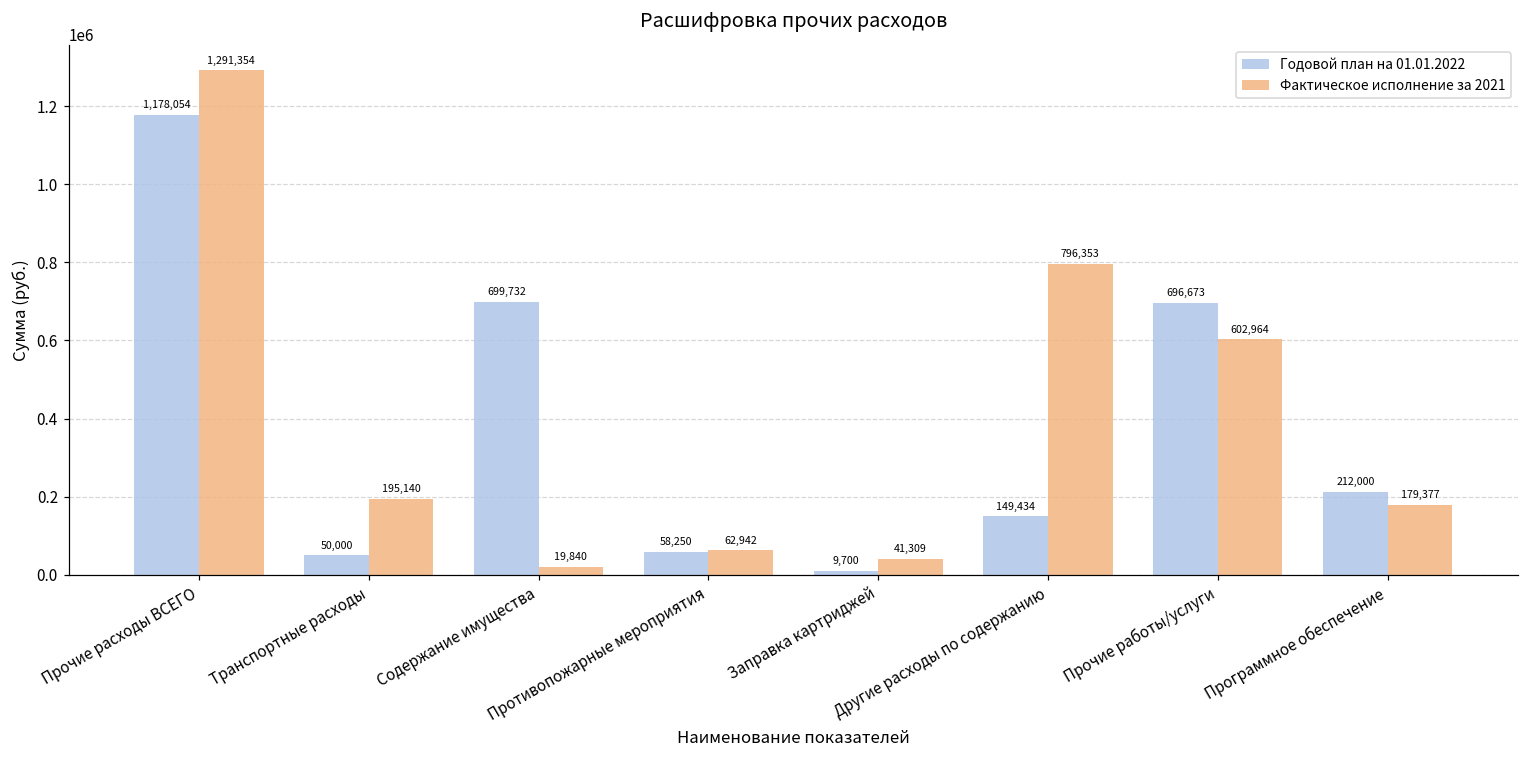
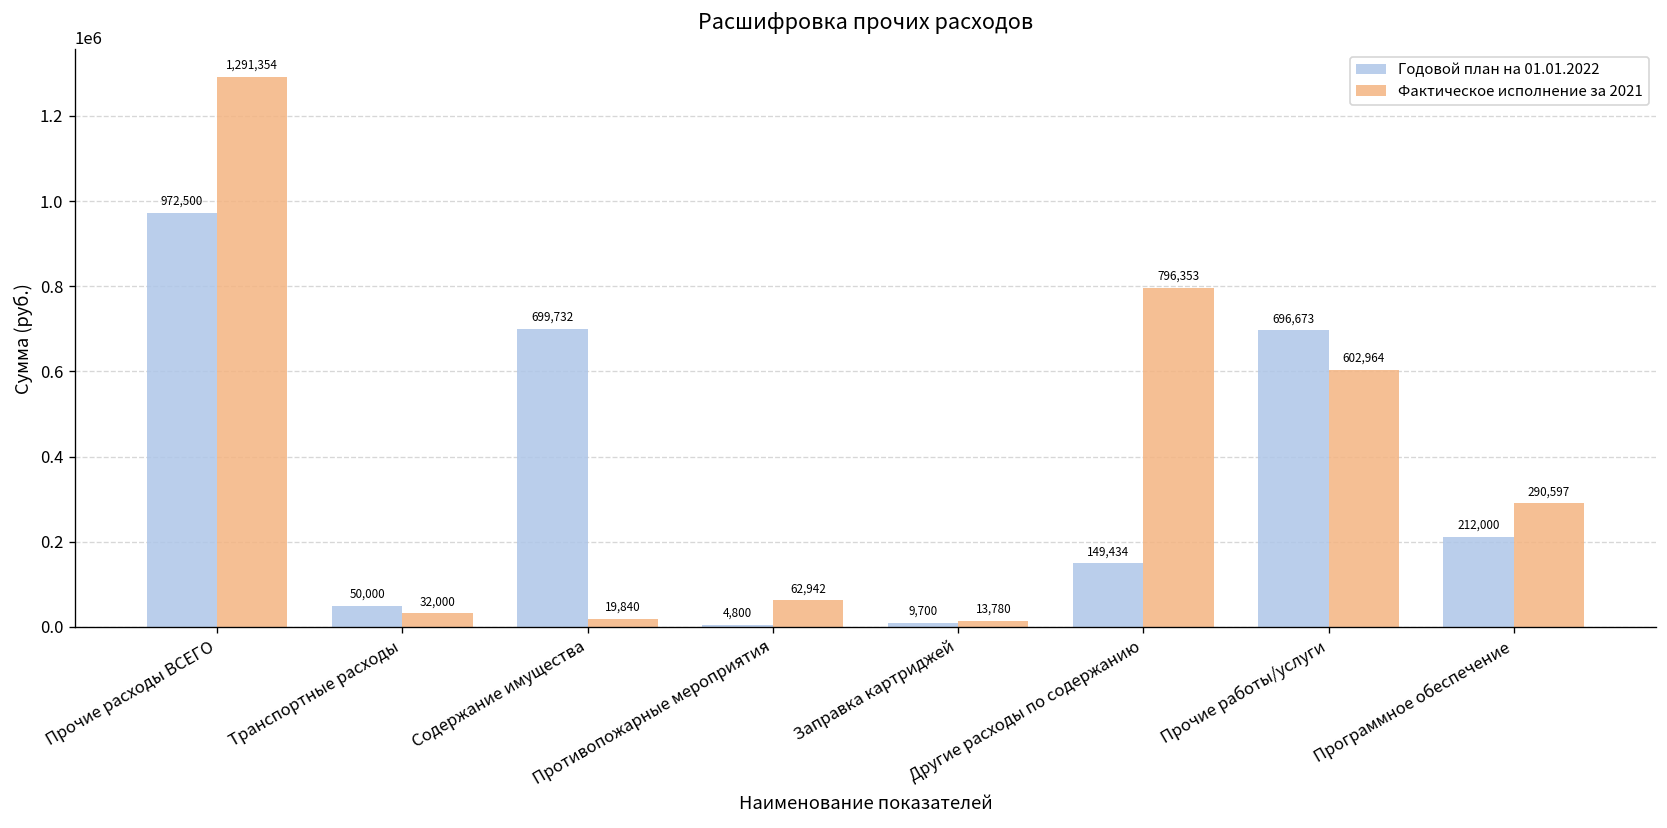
  {
    "Годовой план на 01.01.2022": {
-     "Прочие расходы ВСЕГО": "1,178,054",
+     "Прочие расходы ВСЕГО": "972,500",
      "Транспортные расходы": "50,000",
      "Содержание имущества": "699,732",
-     "Противопожарные мероприятия": "58,250",
+     "Противопожарные мероприятия": "4,800",
      "Заправка картриджей": "9,700",
      "Другие расходы по содержанию": "149,434",
      "Прочие работы/услуги": "696,673",
      "Программное обеспечение": "212,000"
    },
    "Фактическое исполнение за 2021": {
      "Прочие расходы ВСЕГО": "1,291,354",
-     "Транспортные расходы": "195,140",
+     "Транспортные расходы": "32,000",
      "Содержание имущества": "19,840",
      "Противопожарные мероприятия": "62,942",
-     "Заправка картриджей": "41,309",
+     "Заправка картриджей": "13,780",
      "Другие расходы по содержанию": "796,353",
      "Прочие работы/услуги": "602,964",
-     "Программное обеспечение": "179,377"
+     "Программное обеспечение": "290,597"
    }
  }
